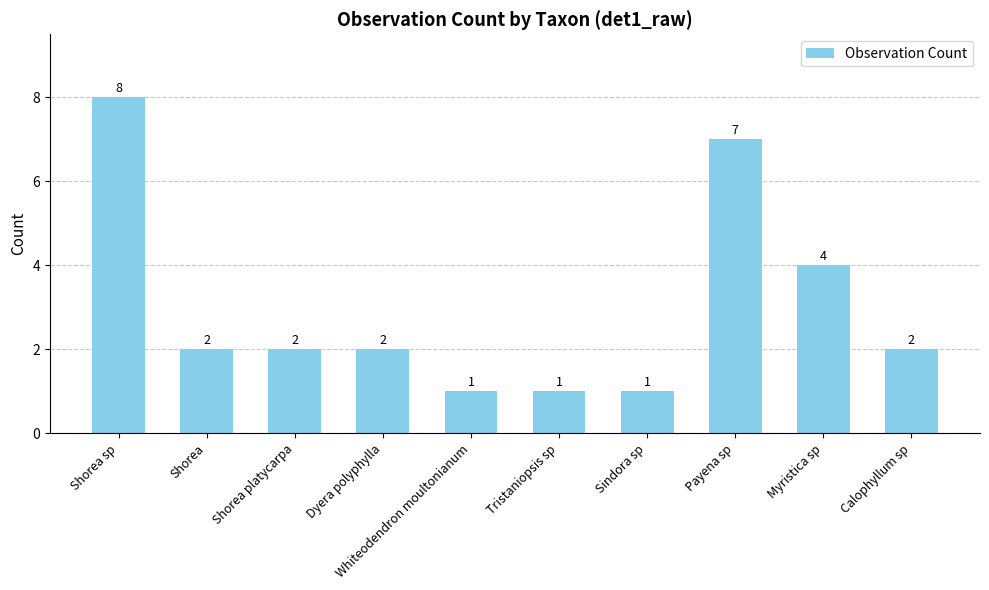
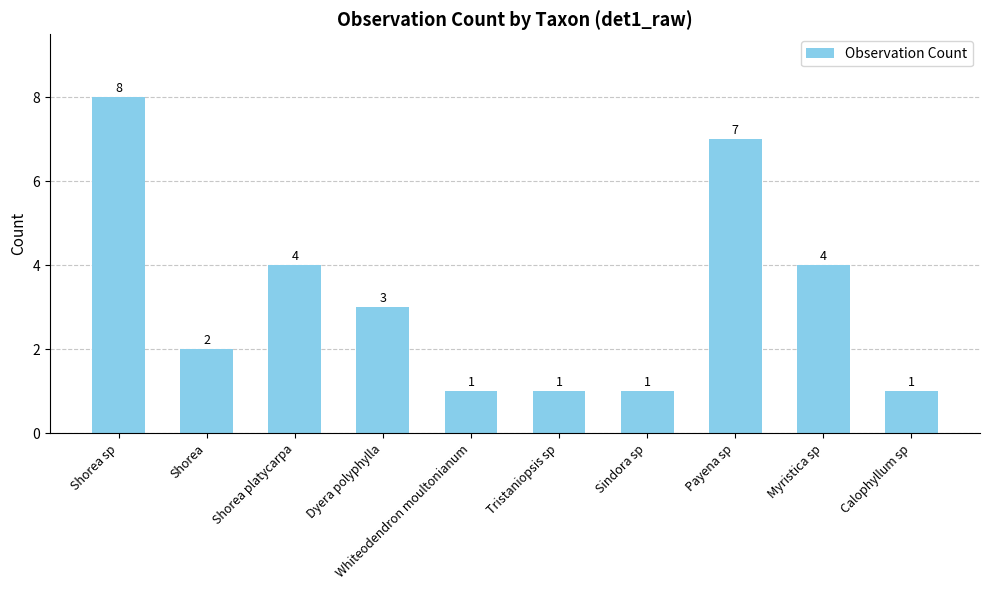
  {
    "Shorea sp": 8,
    "Shorea": 2,
-   "Shorea platycarpa": 2,
-   "Dyera polyphylla": 2,
+   "Shorea platycarpa": 4,
+   "Dyera polyphylla": 3,
    "Whiteodendron moultonianum": 1,
    "Tristaniopsis sp": 1,
    "Sindora sp": 1,
    "Payena sp": 7,
    "Myristica sp": 4,
-   "Calophyllum sp": 2
+   "Calophyllum sp": 1
  }
